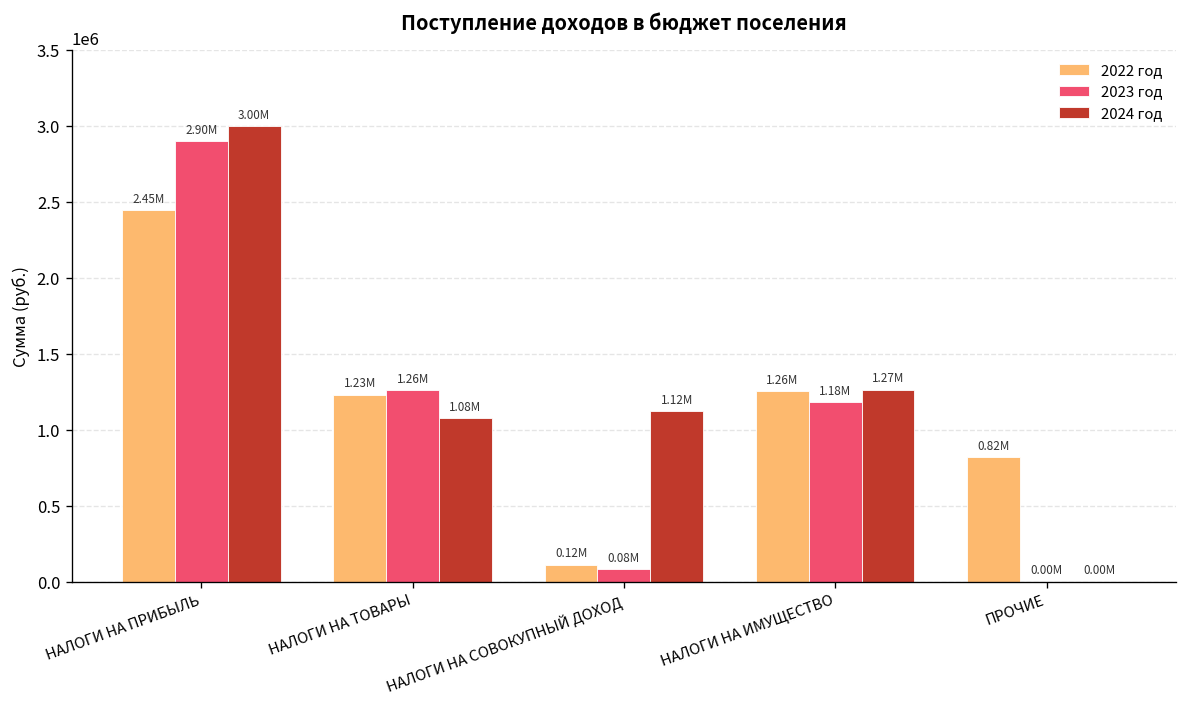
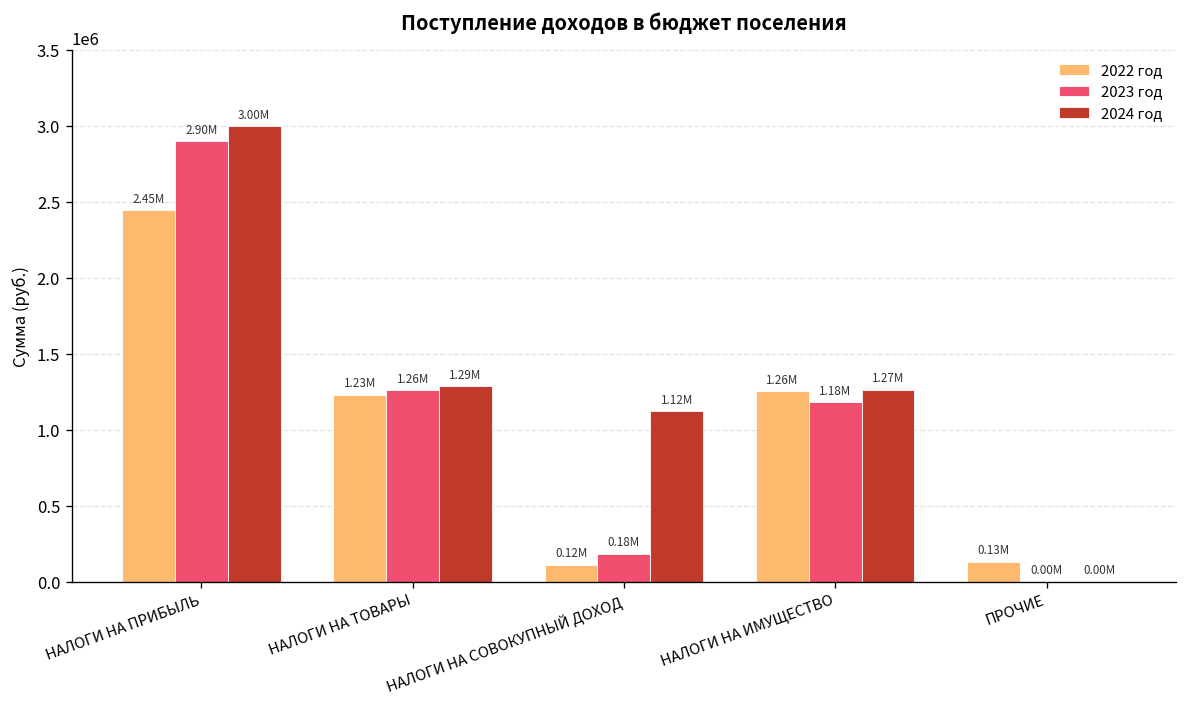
  {
    "2022 год": {
      "НАЛОГИ НА ПРИБЫЛЬ": "2.45M",
      "НАЛОГИ НА ТОВАРЫ": "1.23M",
      "НАЛОГИ НА СОВОКУПНЫЙ ДОХОД": "0.12M",
      "НАЛОГИ НА ИМУЩЕСТВО": "1.26M",
-     "ПРОЧИЕ": "0.82M"
+     "ПРОЧИЕ": "0.13M"
    },
    "2023 год": {
      "НАЛОГИ НА ПРИБЫЛЬ": "2.90M",
      "НАЛОГИ НА ТОВАРЫ": "1.26M",
-     "НАЛОГИ НА СОВОКУПНЫЙ ДОХОД": "0.08M",
+     "НАЛОГИ НА СОВОКУПНЫЙ ДОХОД": "0.18M",
      "НАЛОГИ НА ИМУЩЕСТВО": "1.18M"
    },
    "2024 год": {
      "НАЛОГИ НА ПРИБЫЛЬ": "3.00M",
-     "НАЛОГИ НА ТОВАРЫ": "1.08M",
+     "НАЛОГИ НА ТОВАРЫ": "1.29M",
      "НАЛОГИ НА СОВОКУПНЫЙ ДОХОД": "1.12M",
      "НАЛОГИ НА ИМУЩЕСТВО": "1.27M"
    }
  }
